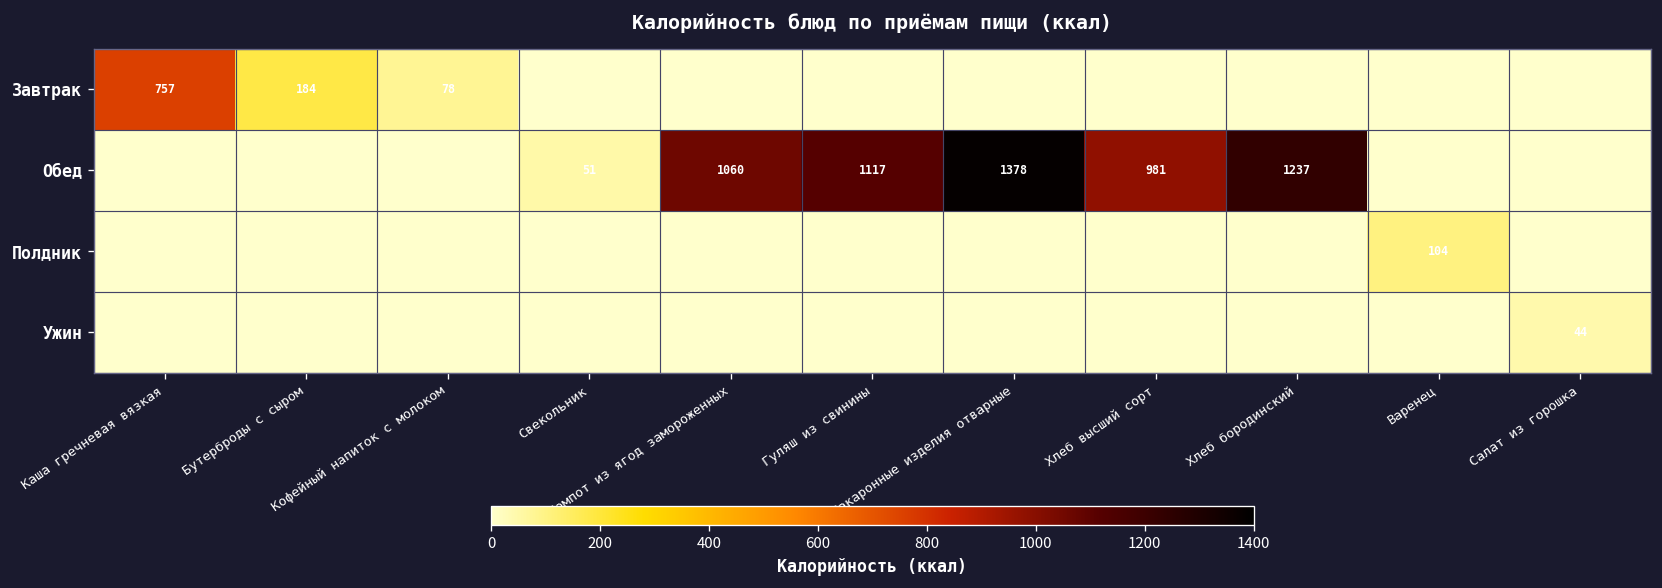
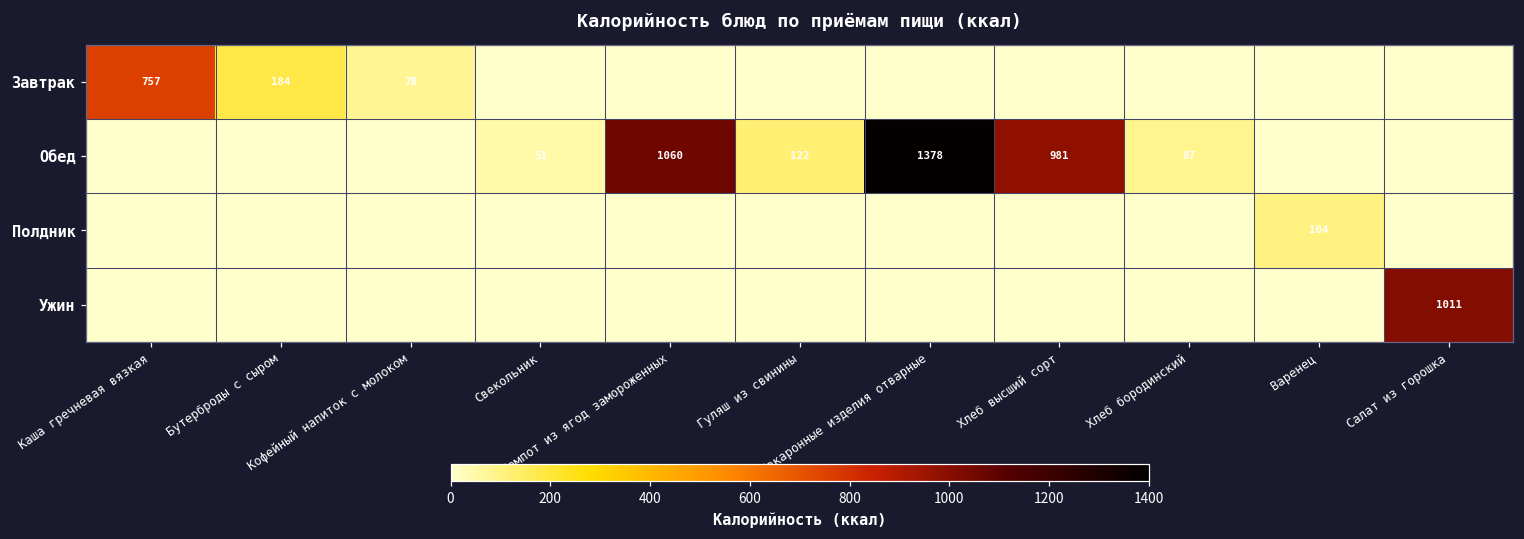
  {
    "Завтрак": {
      "Каша гречневая вязкая": 757,
      "Бутерброды с сыром": 184,
      "Кофейный напиток с молоком": 78
    },
    "Обед": {
      "Свекольник": 51,
      "Компот из ягод замороженных": 1060,
-     "Гуляш из свинины": 1117,
+     "Гуляш из свинины": 122,
      "Макаронные изделия отварные": 1378,
      "Хлеб высший сорт": 981,
-     "Хлеб бородинский": 1237
+     "Хлеб бородинский": 87
    },
    "Полдник": {
      "Варенец": 104
    },
    "Ужин": {
-     "Салат из горошка": 44
+     "Салат из горошка": 1011
    }
  }
